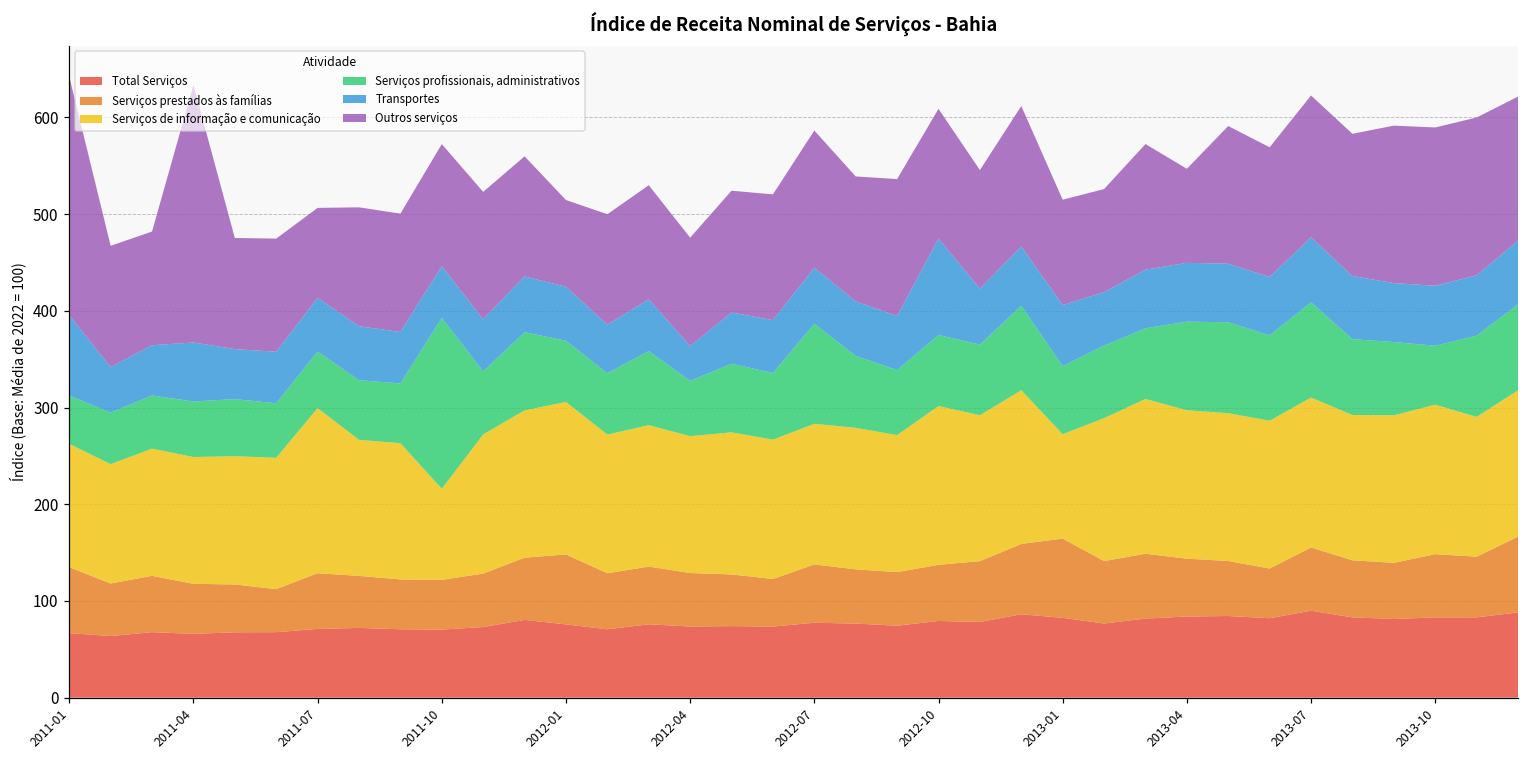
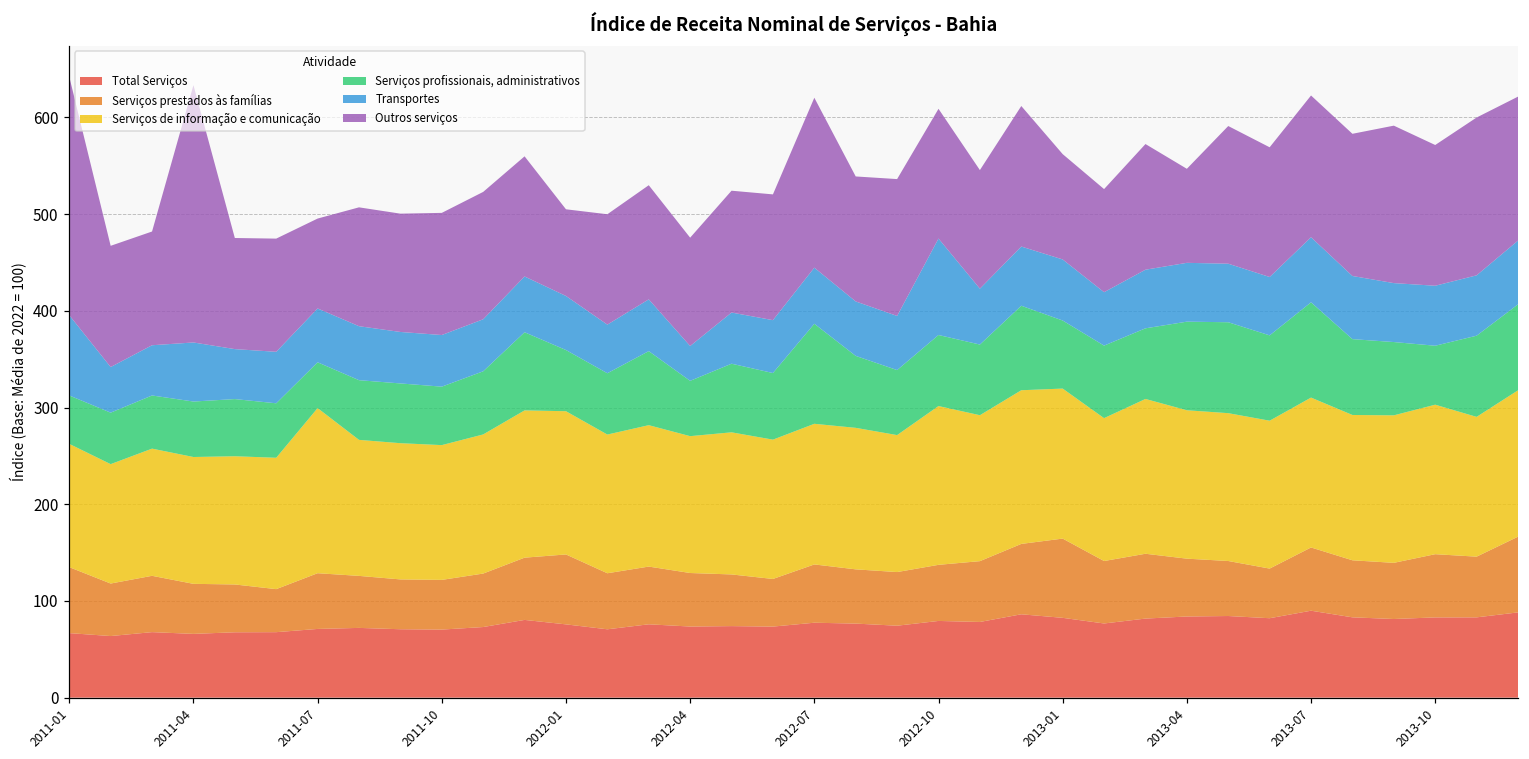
  {
    "Serviços de informação e comunicação": {
      "2011-01": 130,
      "2011-04": 130,
      "2011-07": 170,
-     "2011-10": 90,
-     "2012-01": 160,
+     "2011-10": 140,
+     "2012-01": 150,
      "2012-04": 140,
      "2012-07": 150,
      "2012-10": 160,
-     "2013-01": 110,
+     "2013-01": 160,
      "2013-04": 150,
      "2013-07": 150,
      "2013-10": 150
    },
    "Serviços profissionais, administrativos": {
      "2011-01": 50,
      "2011-04": 60,
-     "2011-07": 60,
-     "2011-10": 180,
+     "2011-07": 50,
+     "2011-10": 60,
      "2012-01": 60,
      "2012-04": 60,
      "2012-07": 100,
      "2012-10": 70,
      "2013-01": 70,
      "2013-04": 90,
      "2013-07": 100,
      "2013-10": 60
    },
    "Transportes": {
      "2011-01": 80,
      "2011-04": 60,
      "2011-07": 60,
      "2011-10": 50,
      "2012-01": 60,
      "2012-04": 40,
      "2012-07": 60,
      "2012-10": 100,
      "2013-01": 60,
      "2013-04": 60,
      "2013-07": 70,
      "2013-10": 60
    },
    "Outros serviços": {
      "2011-01": 250,
      "2011-07": 90,
      "2011-10": 130,
      "2012-01": 90,
      "2012-04": 110,
-     "2012-07": 140,
+     "2012-07": 180,
      "2012-10": 130,
      "2013-01": 110,
      "2013-04": 100,
      "2013-07": 150,
-     "2013-10": 160
+     "2013-10": 150
    }
  }
